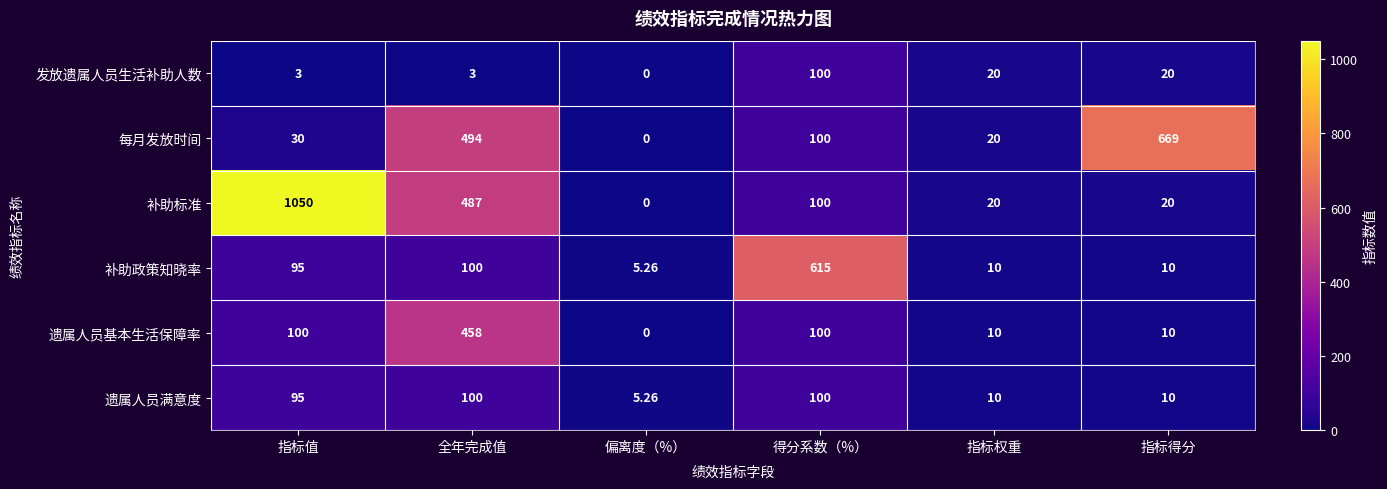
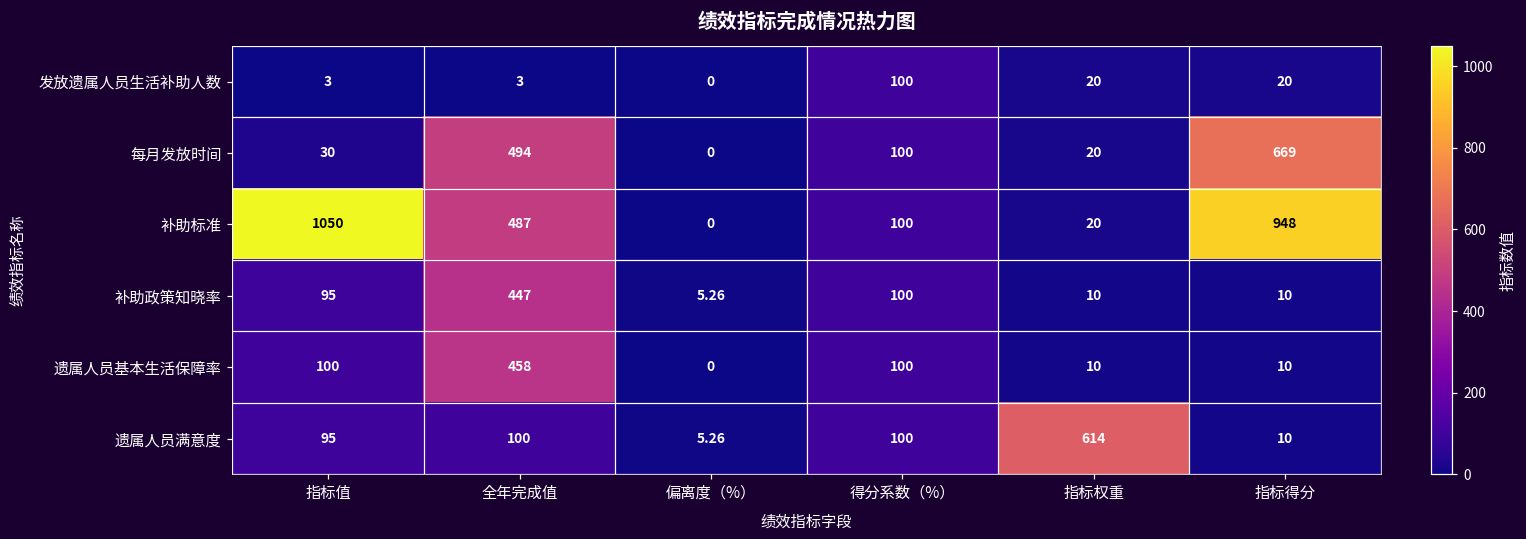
  {
    "发放遗属人员生活补助人数": {
      "指标值": 3,
      "全年完成值": 3,
      "偏离度（%）": 0,
      "得分系数（%）": 100,
      "指标权重": 20,
      "指标得分": 20
    },
    "每月发放时间": {
      "指标值": 30,
      "全年完成值": 494,
      "偏离度（%）": 0,
      "得分系数（%）": 100,
      "指标权重": 20,
      "指标得分": 669
    },
    "补助标准": {
      "指标值": 1050,
      "全年完成值": 487,
      "偏离度（%）": 0,
      "得分系数（%）": 100,
      "指标权重": 20,
-     "指标得分": 20
+     "指标得分": 948
    },
    "补助政策知晓率": {
      "指标值": 95,
-     "全年完成值": 100,
+     "全年完成值": 447,
      "偏离度（%）": 5.26,
-     "得分系数（%）": 615,
+     "得分系数（%）": 100,
      "指标权重": 10,
      "指标得分": 10
    },
    "遗属人员基本生活保障率": {
      "指标值": 100,
      "全年完成值": 458,
      "偏离度（%）": 0,
      "得分系数（%）": 100,
      "指标权重": 10,
      "指标得分": 10
    },
    "遗属人员满意度": {
      "指标值": 95,
      "全年完成值": 100,
      "偏离度（%）": 5.26,
      "得分系数（%）": 100,
-     "指标权重": 10,
+     "指标权重": 614,
      "指标得分": 10
    }
  }
